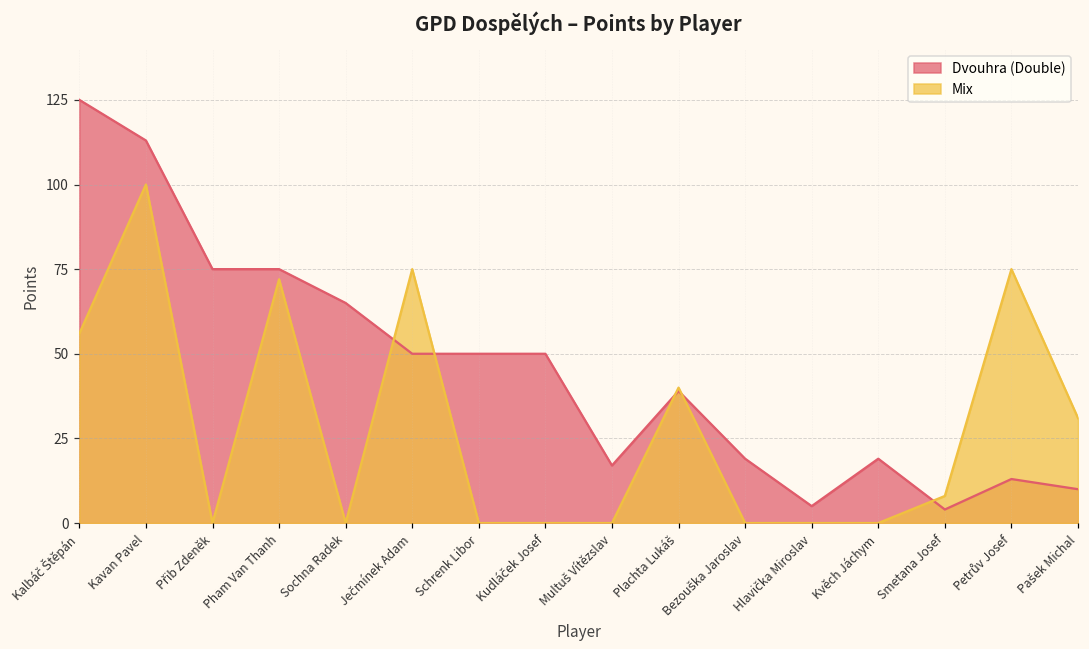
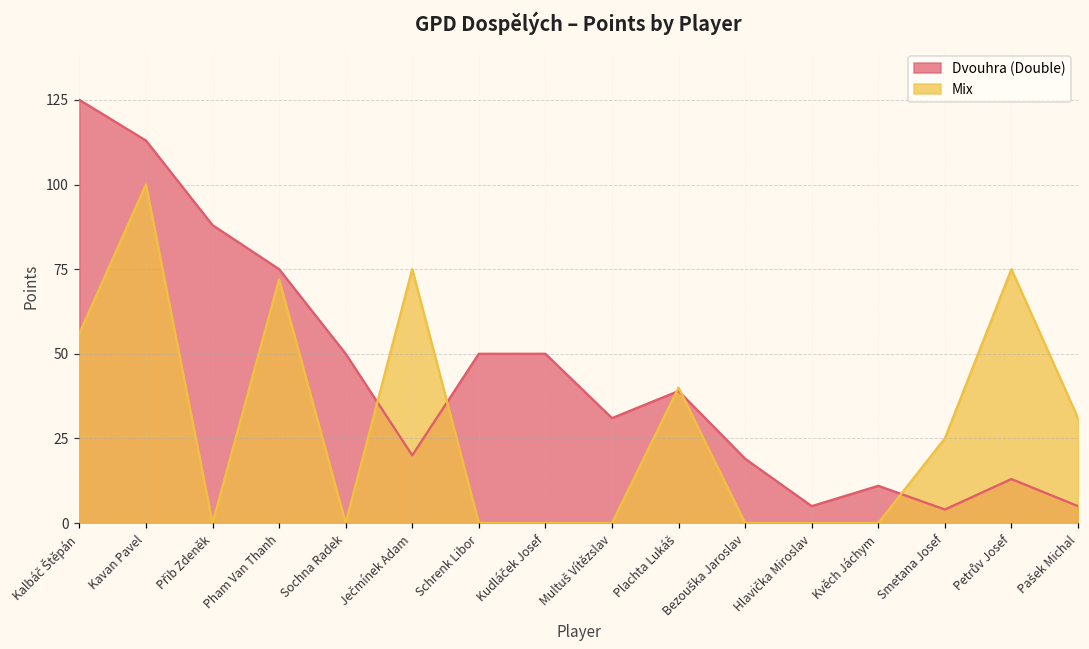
  {
    "Dvouhra (Double)": {
      "Kalbáč Štěpán": 125,
      "Kavan Pavel": 113,
-     "Přib Zdeněk": 75,
+     "Přib Zdeněk": 88,
      "Pham Van Thanh": 75,
-     "Sochna Radek": 65,
-     "Ječmínek Adam": 50,
+     "Sochna Radek": 50,
+     "Ječmínek Adam": 20,
      "Schrenk Libor": 50,
      "Kudláček Josef": 50,
-     "Multuš Vítězslav": 17,
+     "Multuš Vítězslav": 31,
      "Plachta Lukáš": 39,
      "Bezouška Jaroslav": 19,
      "Hlavička Miroslav": 5,
-     "Kvěch Jáchym": 19,
+     "Kvěch Jáchym": 11,
      "Smetana Josef": 4,
      "Petrův Josef": 13,
-     "Pašek Michal": 10
+     "Pašek Michal": 5
    },
    "Mix": {
      "Kalbáč Štěpán": 56,
      "Kavan Pavel": 100,
      "Přib Zdeněk": 0,
      "Pham Van Thanh": 72,
      "Sochna Radek": 0,
      "Ječmínek Adam": 75,
      "Schrenk Libor": 0,
      "Kudláček Josef": 0,
      "Multuš Vítězslav": 0,
      "Plachta Lukáš": 40,
      "Bezouška Jaroslav": 0,
      "Hlavička Miroslav": 0,
      "Kvěch Jáchym": 0,
-     "Smetana Josef": 8,
+     "Smetana Josef": 25,
      "Petrův Josef": 75,
      "Pašek Michal": 31
    }
  }
